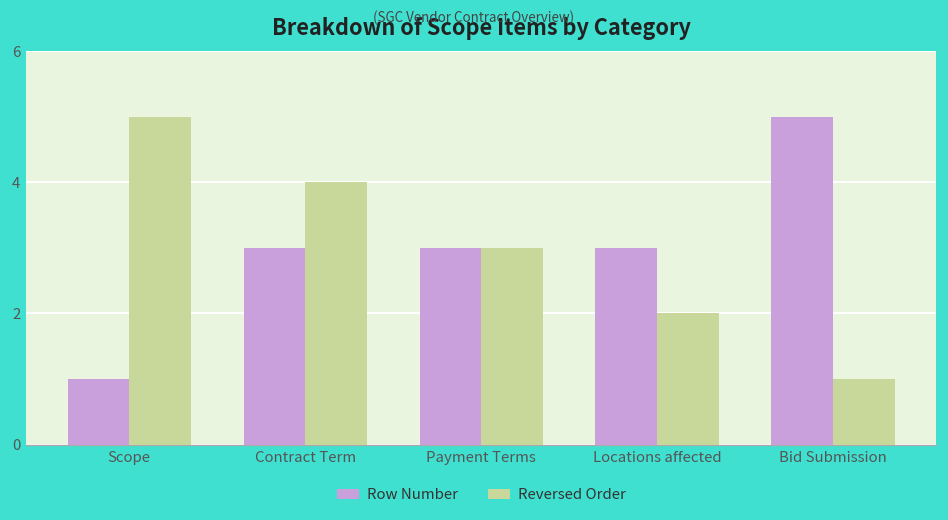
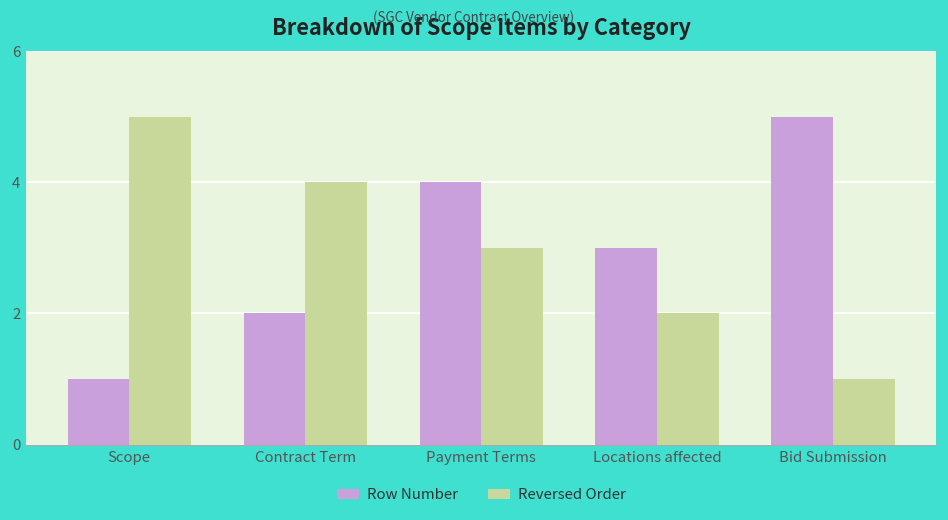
  {
    "Row Number": {
      "Scope": 1,
-     "Contract Term": 3,
-     "Payment Terms": 3,
+     "Contract Term": 2,
+     "Payment Terms": 4,
      "Locations affected": 3,
      "Bid Submission": 5
    },
    "Reversed Order": {
      "Scope": 5,
      "Contract Term": 4,
      "Payment Terms": 3,
      "Locations affected": 2,
      "Bid Submission": 1
    }
  }
